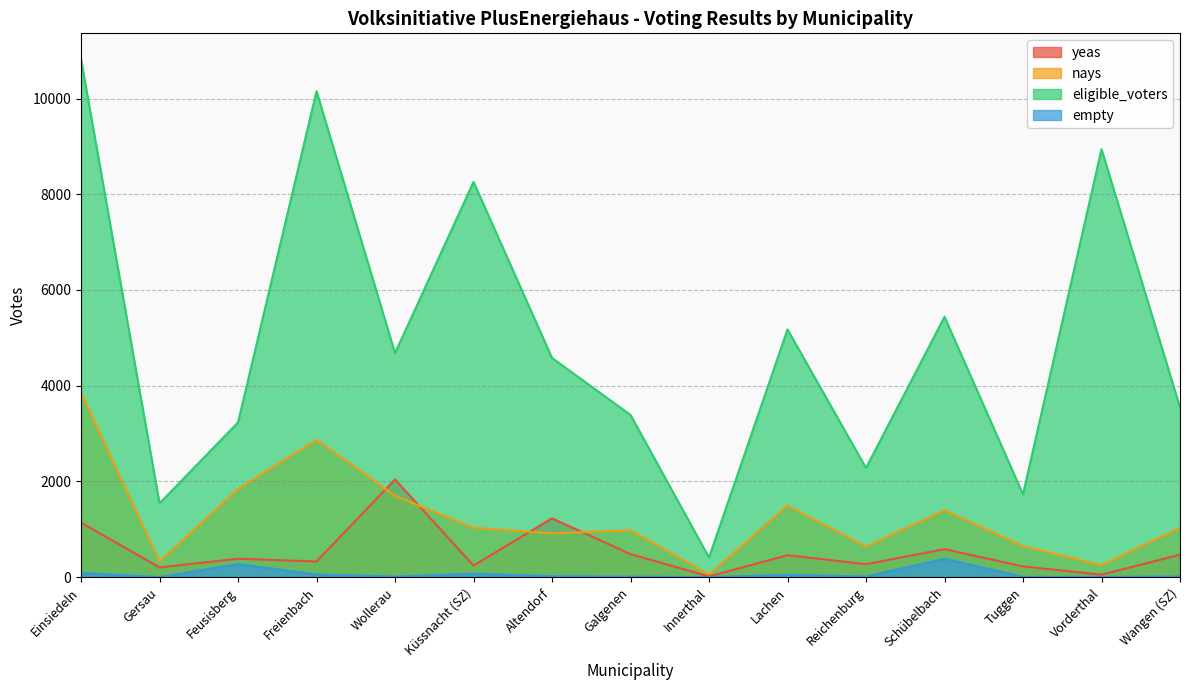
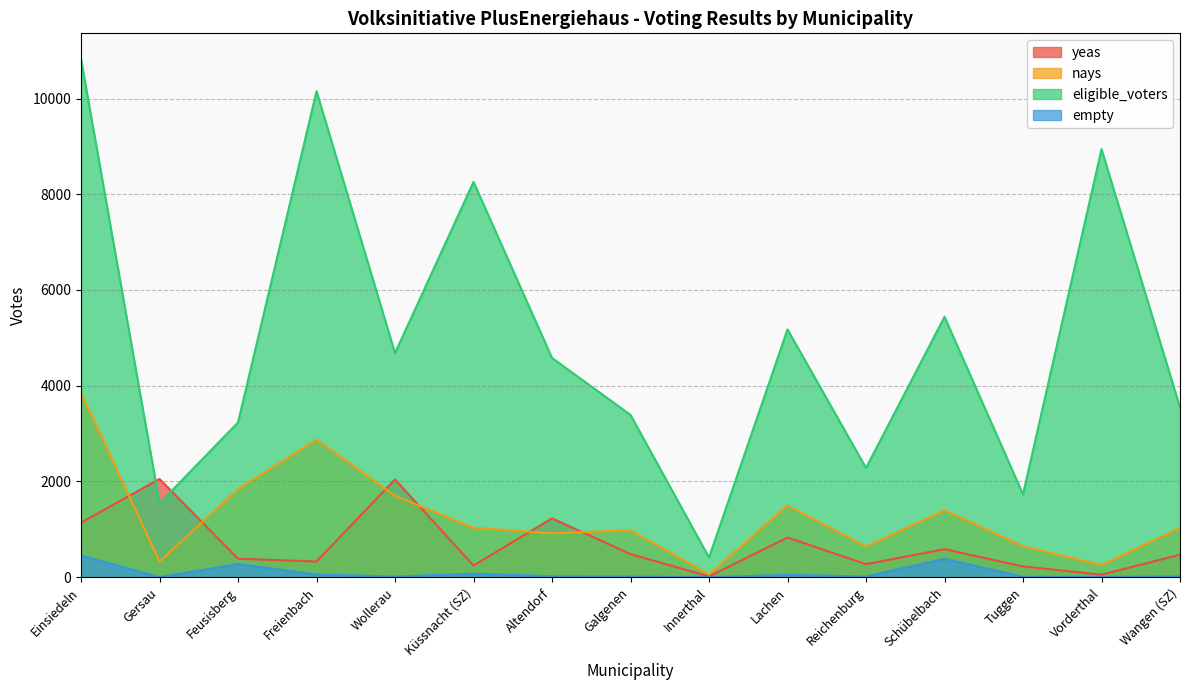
  {
    "yeas": {
      "Einsiedeln": 1100,
-     "Gersau": 200,
+     "Gersau": 2100,
      "Feusisberg": 400,
      "Freienbach": 300,
      "Wollerau": 2000,
      "Küssnacht (SZ)": 200,
      "Altendorf": 1200,
      "Galgenen": 500,
-     "Lachen": 500,
+     "Lachen": 800,
      "Reichenburg": 300,
      "Schübelbach": 600,
      "Tuggen": 200,
      "Wangen (SZ)": 500
    },
    "nays": {
      "Einsiedeln": 3900,
      "Gersau": 300,
      "Feusisberg": 1800,
      "Freienbach": 2900,
      "Wollerau": 1700,
      "Küssnacht (SZ)": 1000,
      "Altendorf": 900,
      "Galgenen": 1000,
      "Lachen": 1500,
      "Reichenburg": 600,
      "Schübelbach": 1400,
      "Tuggen": 600,
      "Vorderthal": 300,
      "Wangen (SZ)": 1000
    },
    "eligible_voters": {
      "Einsiedeln": 10800,
      "Gersau": 1500,
      "Feusisberg": 3200,
      "Freienbach": 10200,
      "Wollerau": 4700,
      "Küssnacht (SZ)": 8300,
      "Altendorf": 4600,
      "Galgenen": 3400,
      "Innerthal": 400,
      "Lachen": 5200,
      "Reichenburg": 2300,
      "Schübelbach": 5400,
      "Tuggen": 1700,
      "Vorderthal": 8900,
      "Wangen (SZ)": 3500
    },
    "empty": {
-     "Einsiedeln": 100,
+     "Einsiedeln": 500,
      "Gersau": 0,
      "Feusisberg": 300,
      "Freienbach": 100,
      "Wollerau": 0,
      "Küssnacht (SZ)": 100,
      "Altendorf": 0,
      "Galgenen": 0,
      "Lachen": 0,
      "Reichenburg": 0,
      "Schübelbach": 400,
      "Tuggen": 0,
      "Wangen (SZ)": 0
    }
  }
